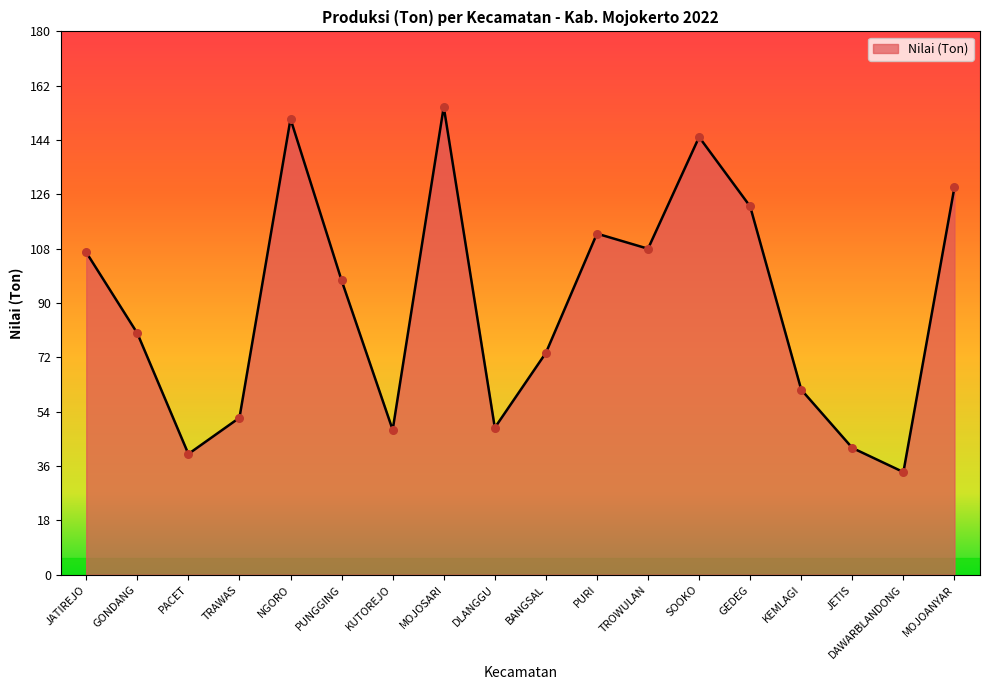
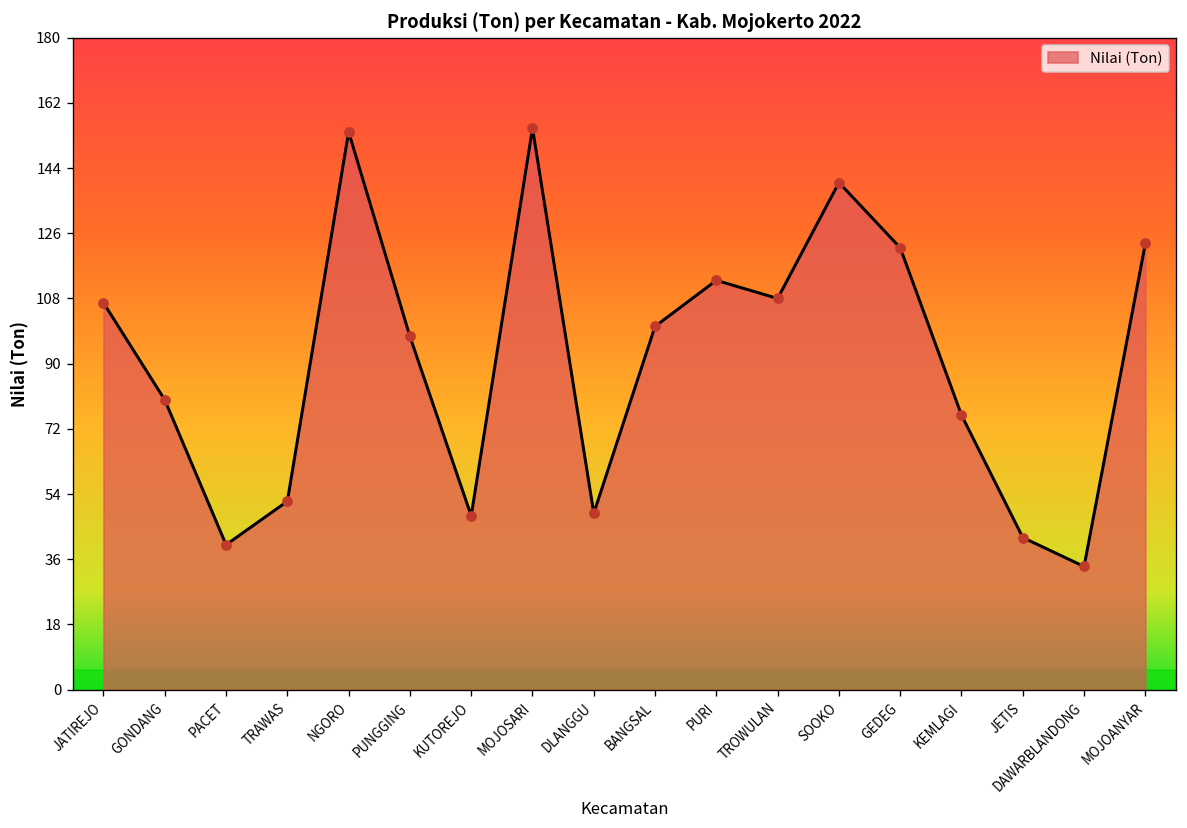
  {
    "JATIREJO": 107,
    "GONDANG": 80,
    "PACET": 40,
    "TRAWAS": 52,
-   "NGORO": 151,
+   "NGORO": 154,
    "PUNGGING": 98,
    "KUTOREJO": 48,
    "MOJOSARI": 155,
    "DLANGGU": 49,
-   "BANGSAL": 74,
+   "BANGSAL": 100,
    "PURI": 113,
    "TROWULAN": 108,
-   "SOOKO": 145,
+   "SOOKO": 140,
    "GEDEG": 122,
-   "KEMLAGI": 61,
+   "KEMLAGI": 76,
    "JETIS": 42,
    "DAWARBLANDONG": 34,
-   "MOJOANYAR": 128
+   "MOJOANYAR": 123
  }
